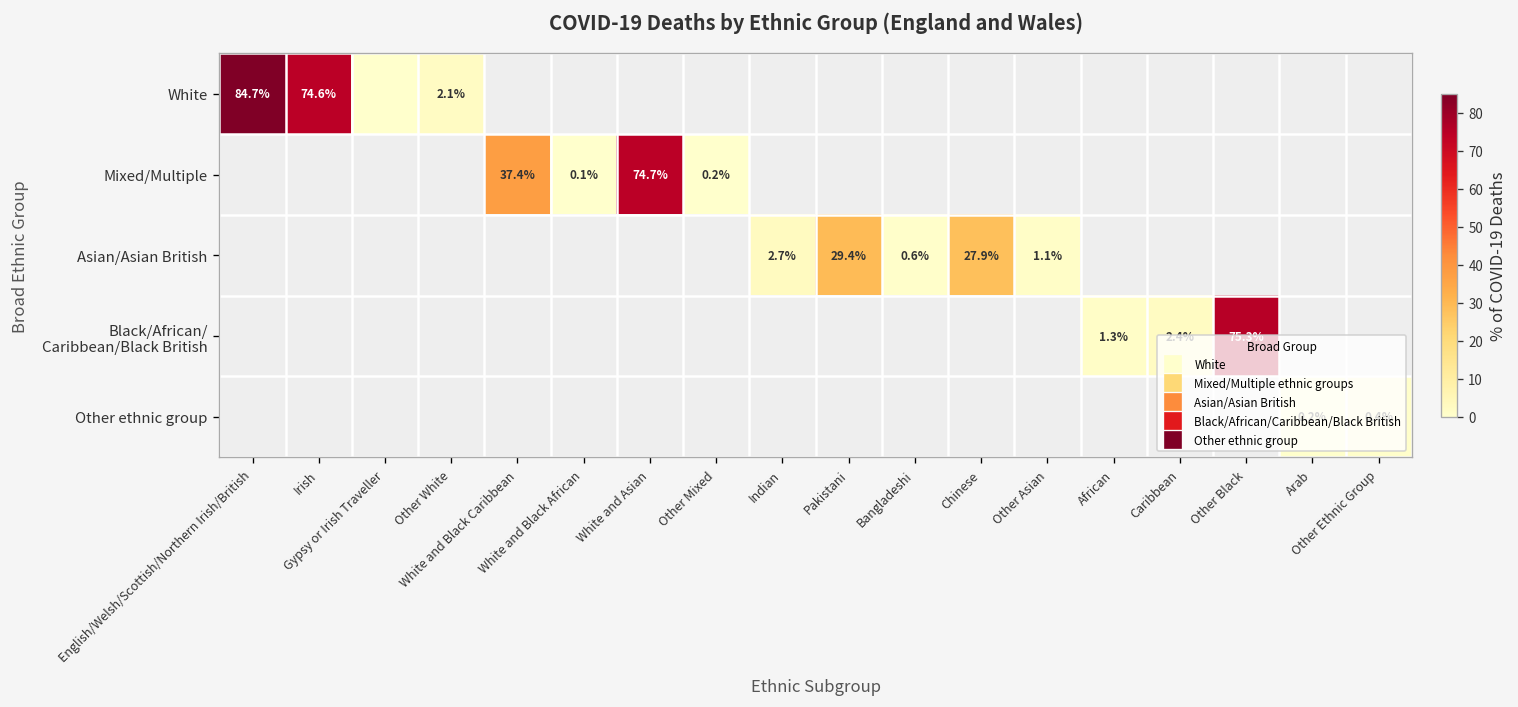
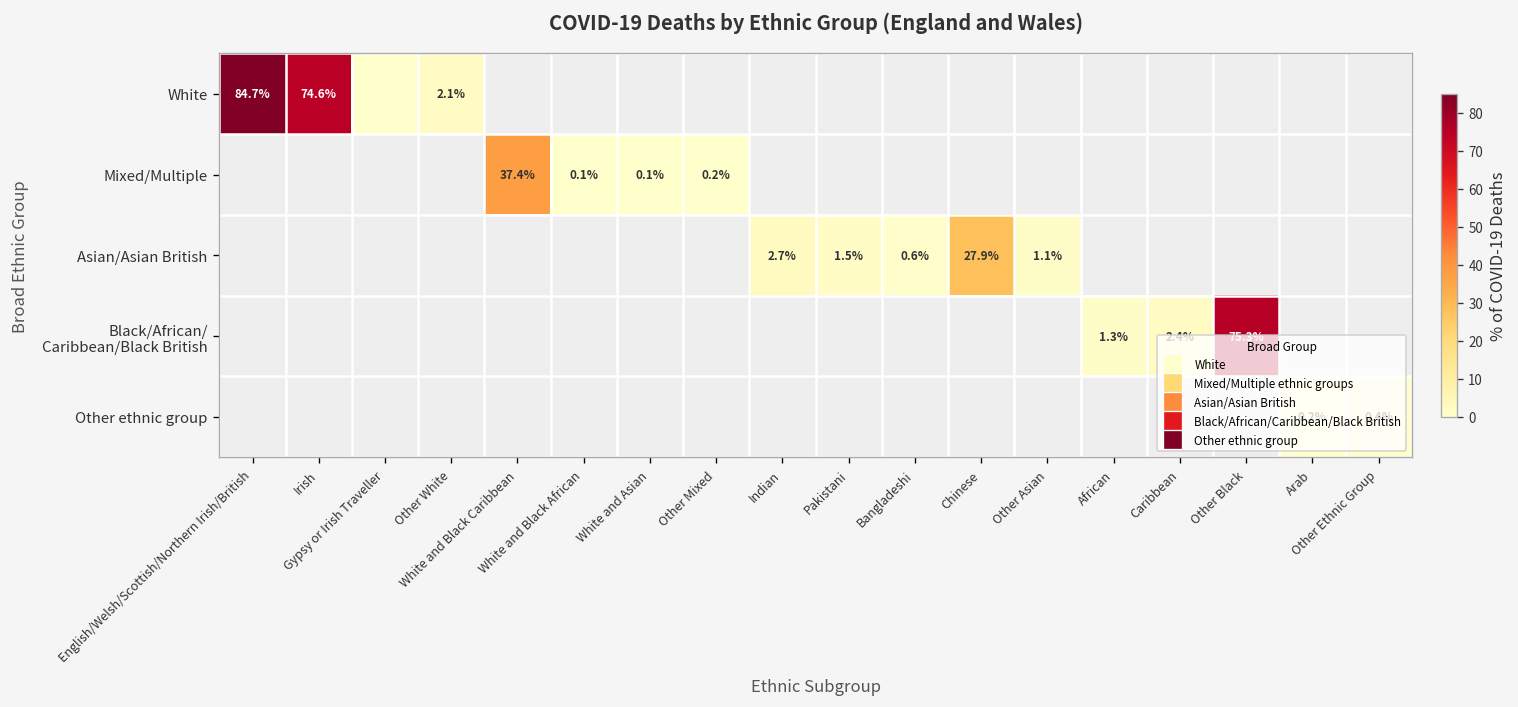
  {
    "White": {
      "English/Welsh/Scottish/Northern Irish/British": "84.7%",
      "Irish": "74.6%",
      "Other White": "2.1%"
    },
    "Mixed/Multiple": {
      "White and Black Caribbean": "37.4%",
      "White and Black African": "0.1%",
-     "White and Asian": "74.7%",
+     "White and Asian": "0.1%",
      "Other Mixed": "0.2%"
    },
    "Asian/Asian British": {
      "Indian": "2.7%",
-     "Pakistani": "29.4%",
+     "Pakistani": "1.5%",
      "Bangladeshi": "0.6%",
      "Chinese": "27.9%",
      "Other Asian": "1.1%"
    },
    "Black/African/ Caribbean/Black British": {
      "African": "1.3%"
    }
  }
